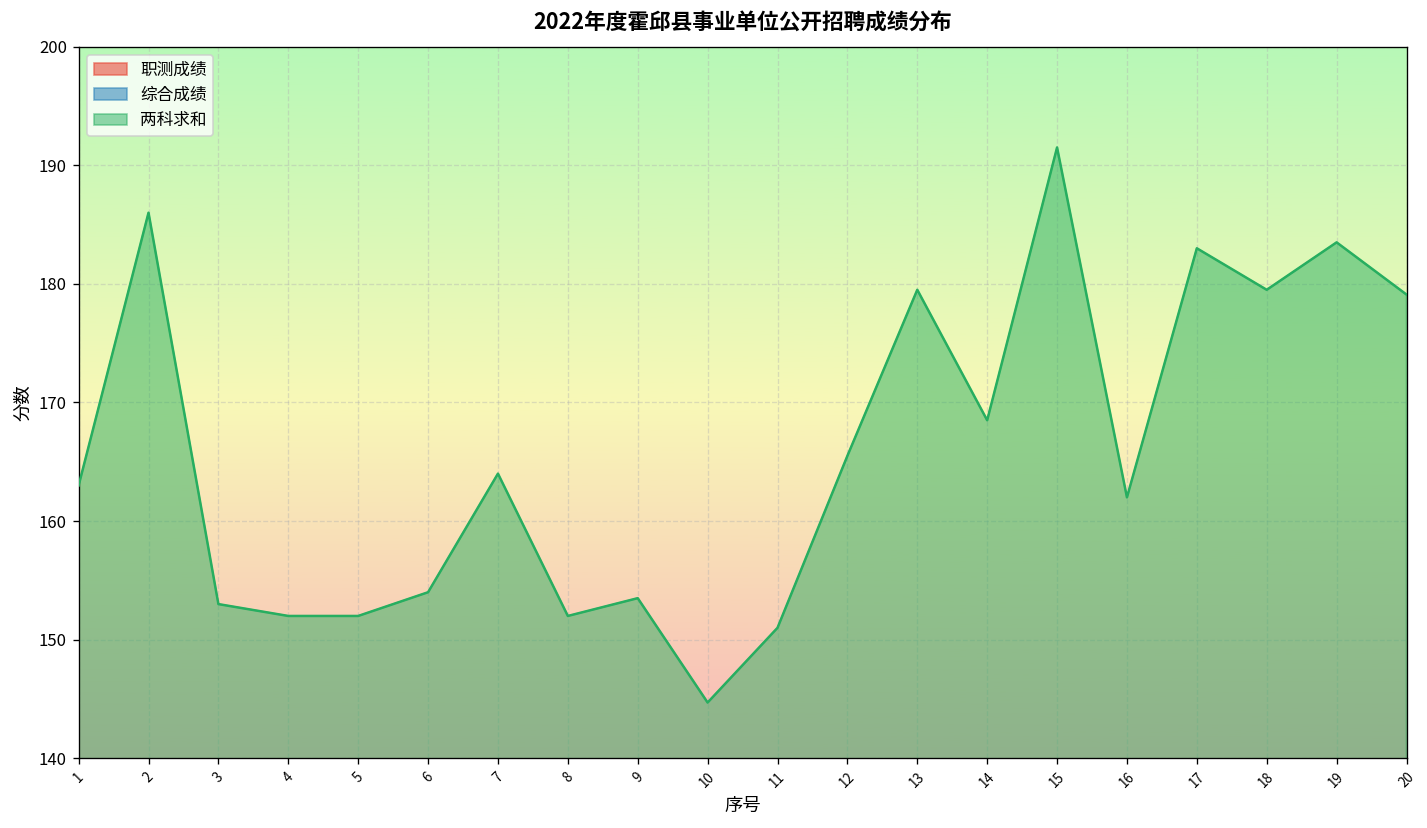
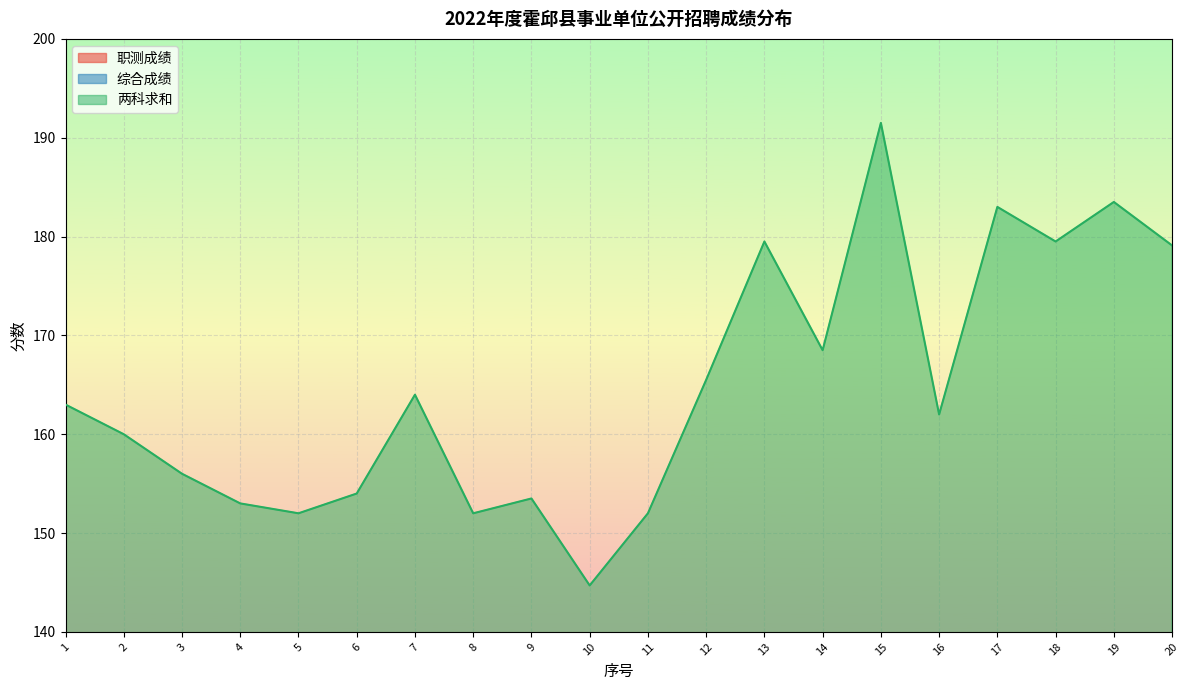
  {
    "两科求和": {
      "1": 163,
-     "2": 186,
-     "3": 153,
-     "4": 152,
+     "2": 160,
+     "3": 156,
+     "4": 153,
      "5": 152,
      "6": 154,
      "7": 164,
      "8": 152,
      "9": 154,
      "10": 145,
-     "11": 151,
+     "11": 152,
      "12": 166,
      "13": 180,
      "14": 169,
      "15": 192,
      "16": 162,
      "17": 183,
      "18": 180,
      "19": 184,
      "20": 179
    }
  }
